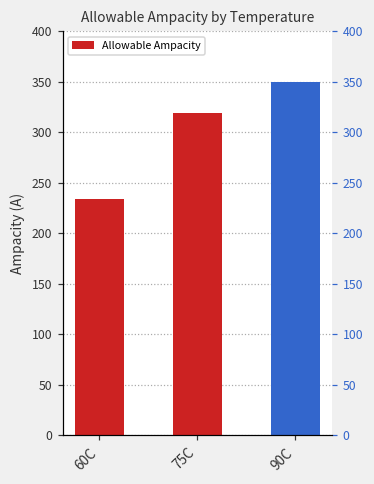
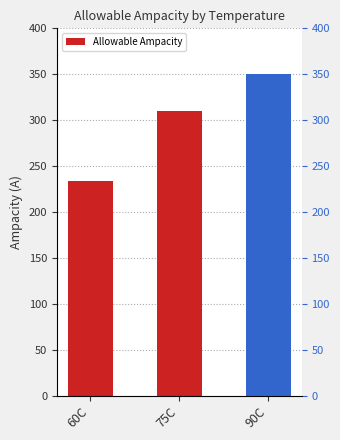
  {
    "60C": 230,
-   "75C": 320,
+   "75C": 310,
    "90C": 350
  }
